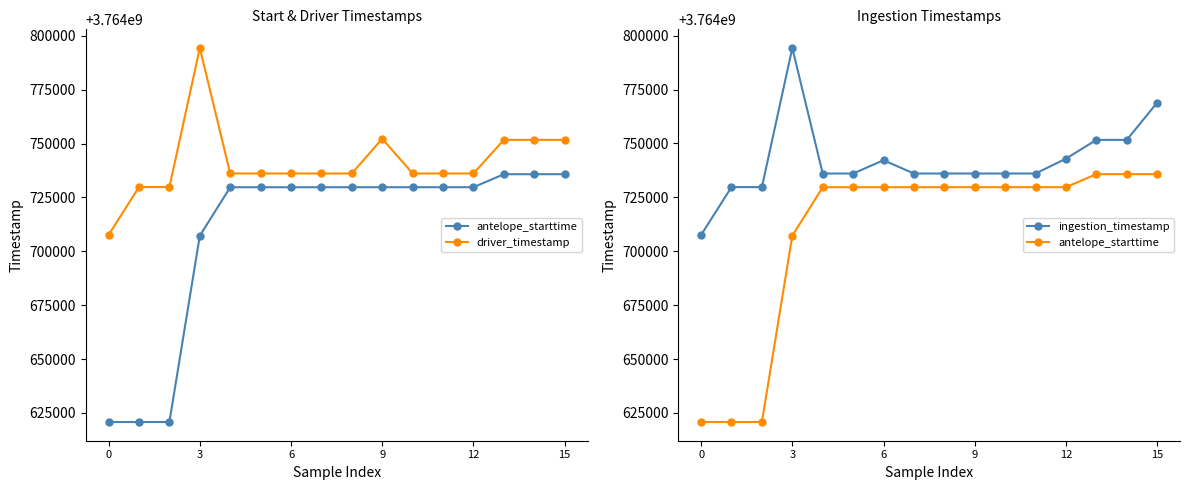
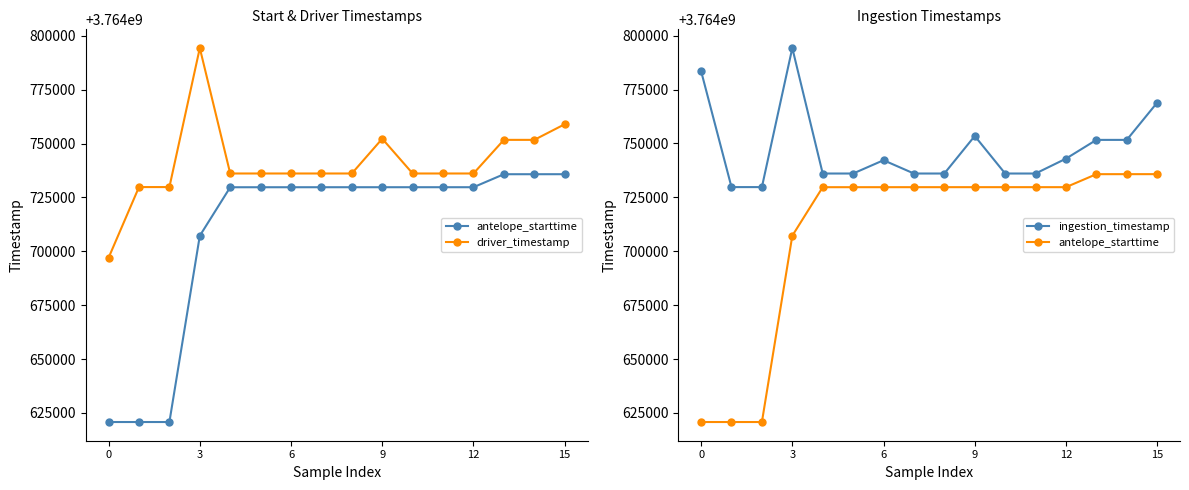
  {
    "Start & Driver Timestamps": {
      "driver_timestamp": {
-       "0": 3764708000,
+       "0": 3764697000,
        "3": 3764794000,
        "6": 3764736000,
        "9": 3764752000,
        "12": 3764736000,
-       "15": 3764752000
+       "15": 3764759000
      }
    },
    "Ingestion Timestamps": {
      "ingestion_timestamp": {
-       "0": 3764708000,
+       "0": 3764784000,
        "3": 3764794000,
        "6": 3764742000,
-       "9": 3764736000,
+       "9": 3764753000,
        "12": 3764743000,
        "15": 3764769000
      },
      "antelope_starttime": {
        "0": 3764621000,
        "3": 3764707000,
        "6": 3764730000,
        "9": 3764730000,
        "12": 3764730000,
        "15": 3764736000
      }
    }
  }
